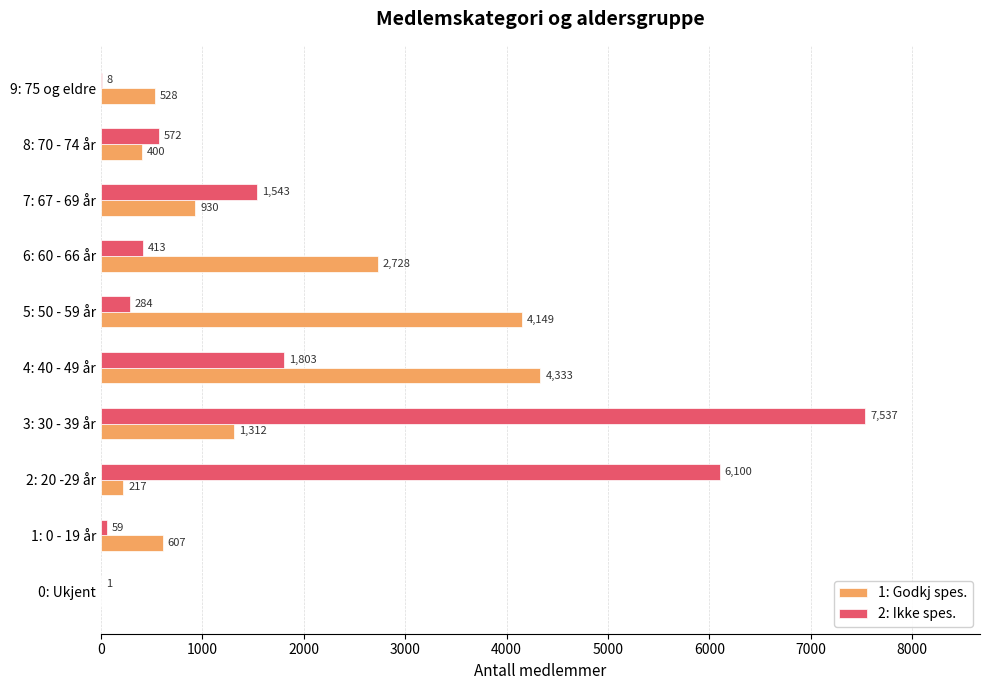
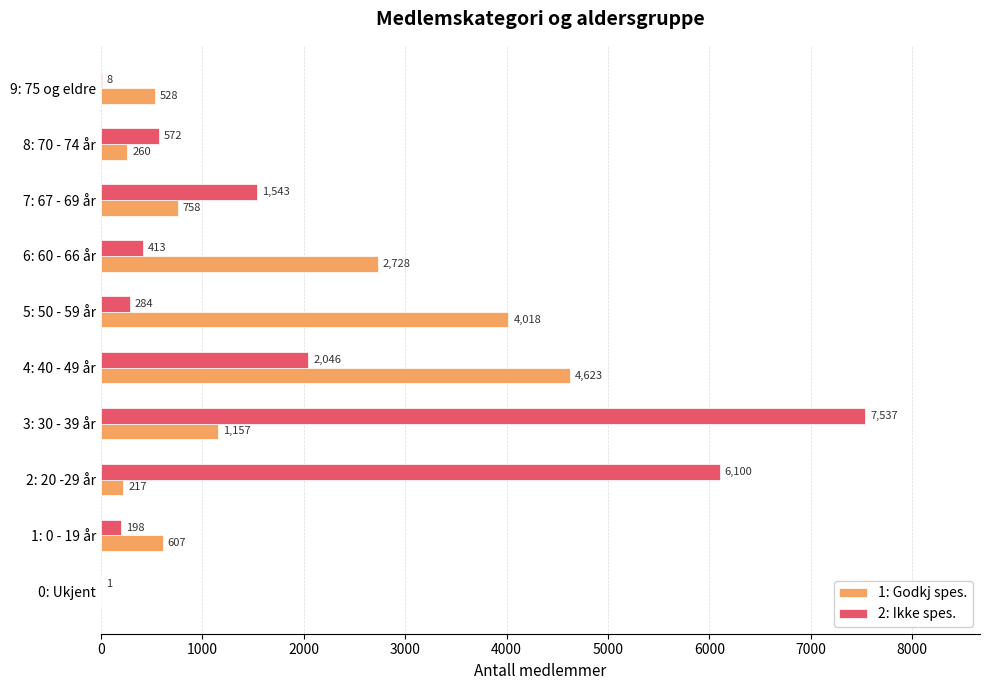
  {
    "1: Godkj spes.": {
      "9: 75 og eldre": "528",
-     "8: 70 - 74 år": "400",
-     "7: 67 - 69 år": "930",
+     "8: 70 - 74 år": "260",
+     "7: 67 - 69 år": "758",
      "6: 60 - 66 år": "2,728",
-     "5: 50 - 59 år": "4,149",
-     "4: 40 - 49 år": "4,333",
-     "3: 30 - 39 år": "1,312",
+     "5: 50 - 59 år": "4,018",
+     "4: 40 - 49 år": "4,623",
+     "3: 30 - 39 år": "1,157",
      "2: 20 -29 år": "217",
      "1: 0 - 19 år": "607"
    },
    "2: Ikke spes.": {
      "9: 75 og eldre": "8",
      "8: 70 - 74 år": "572",
      "7: 67 - 69 år": "1,543",
      "6: 60 - 66 år": "413",
      "5: 50 - 59 år": "284",
-     "4: 40 - 49 år": "1,803",
+     "4: 40 - 49 år": "2,046",
      "3: 30 - 39 år": "7,537",
      "2: 20 -29 år": "6,100",
-     "1: 0 - 19 år": "59",
+     "1: 0 - 19 år": "198",
      "0: Ukjent": "1"
    }
  }
